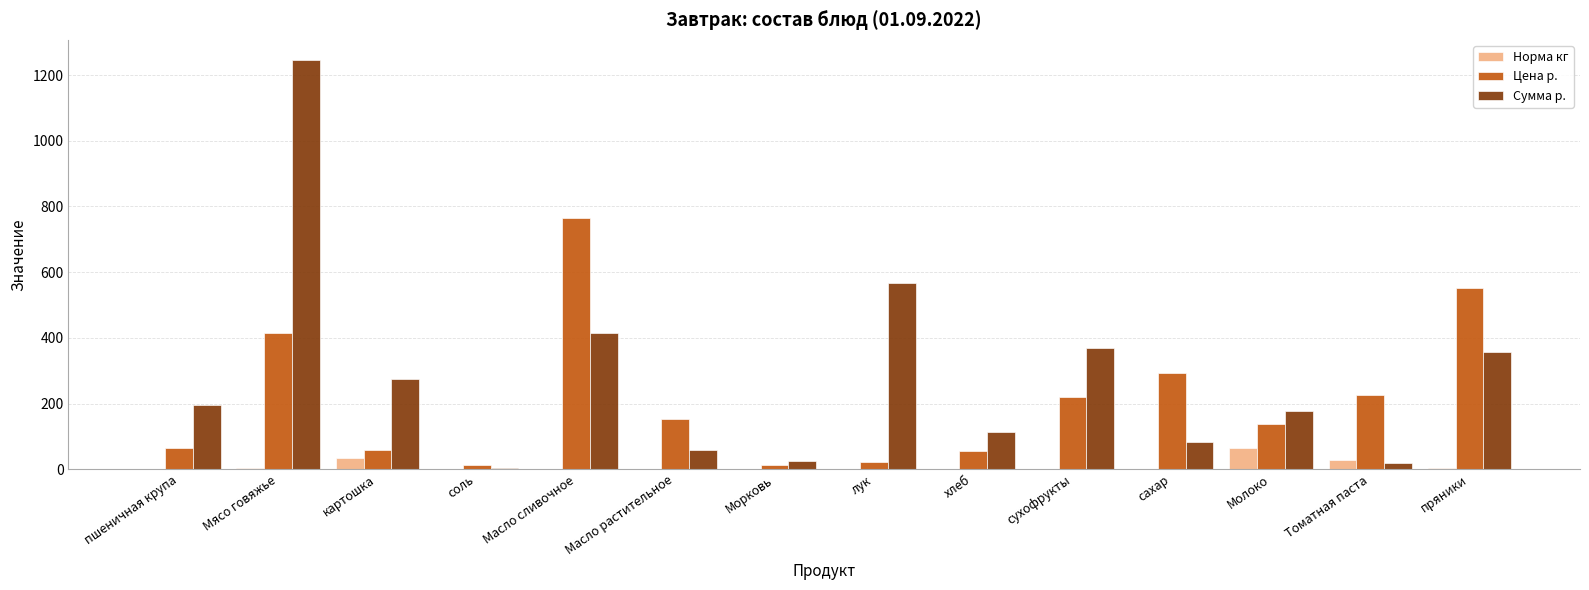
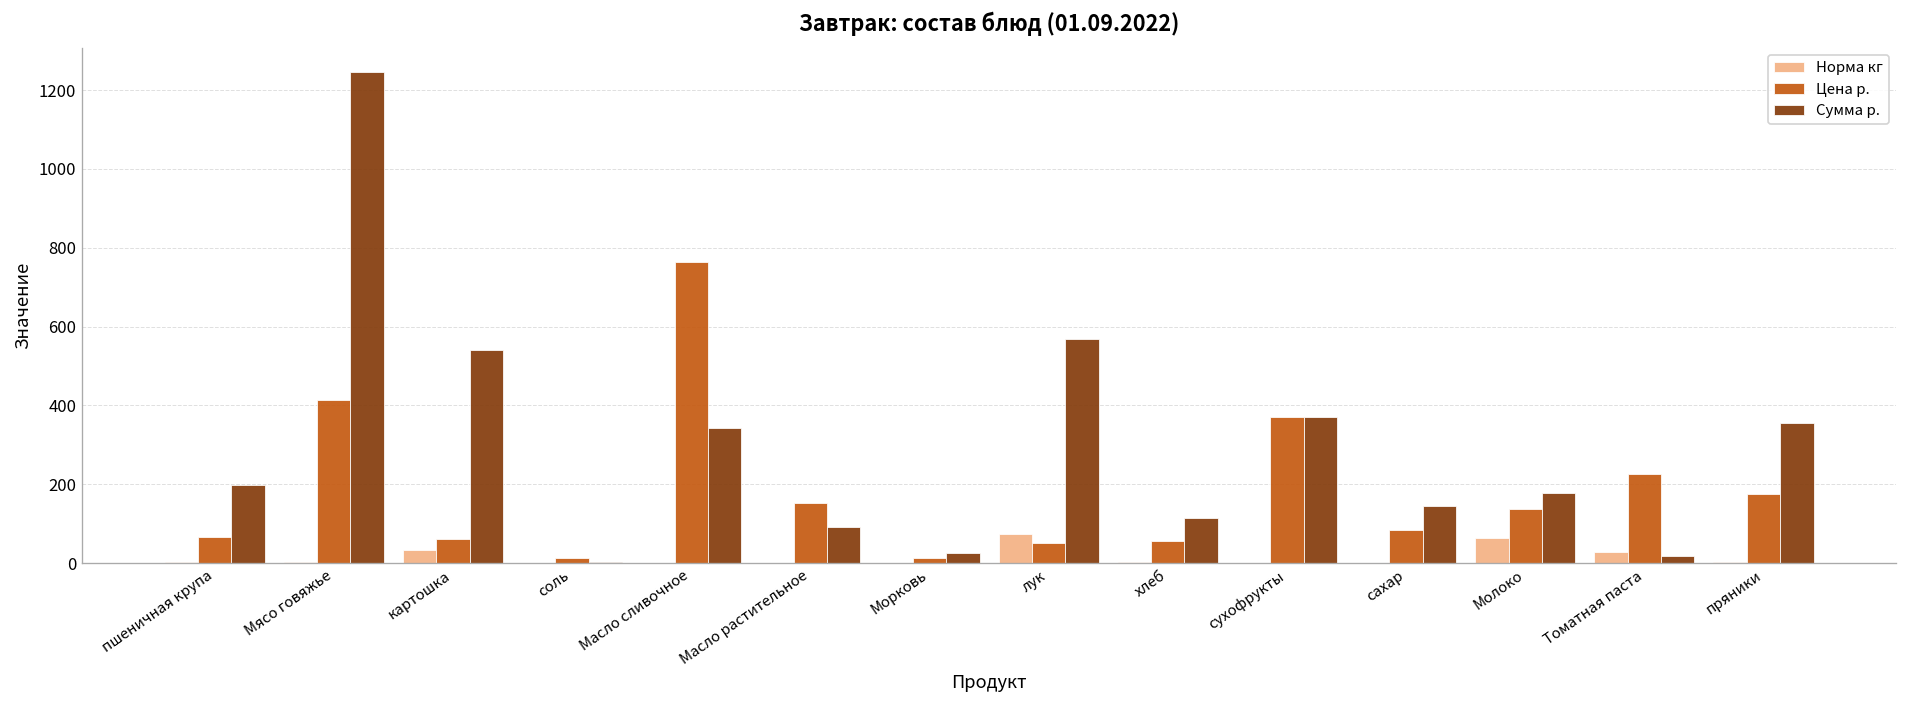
  {
    "Норма кг": {
      "картошка": 30,
-     "лук": 0,
+     "лук": 70,
      "Молоко": 60,
      "Томатная паста": 30
    },
    "Цена р.": {
      "пшеничная крупа": 70,
      "Мясо говяжье": 420,
      "картошка": 60,
      "соль": 10,
      "Масло сливочное": 760,
      "Масло растительное": 150,
      "Морковь": 10,
-     "лук": 20,
+     "лук": 50,
      "хлеб": 60,
-     "сухофрукты": 220,
-     "сахар": 290,
+     "сухофрукты": 370,
+     "сахар": 80,
      "Молоко": 140,
      "Томатная паста": 230,
-     "пряники": 550
+     "пряники": 180
    },
    "Сумма р.": {
      "пшеничная крупа": 200,
      "Мясо говяжье": 1250,
-     "картошка": 280,
-     "Масло сливочное": 410,
-     "Масло растительное": 60,
+     "картошка": 540,
+     "Масло сливочное": 340,
+     "Масло растительное": 90,
      "Морковь": 30,
      "лук": 570,
      "хлеб": 110,
      "сухофрукты": 370,
-     "сахар": 80,
+     "сахар": 150,
      "Молоко": 180,
      "Томатная паста": 20,
      "пряники": 360
    }
  }
